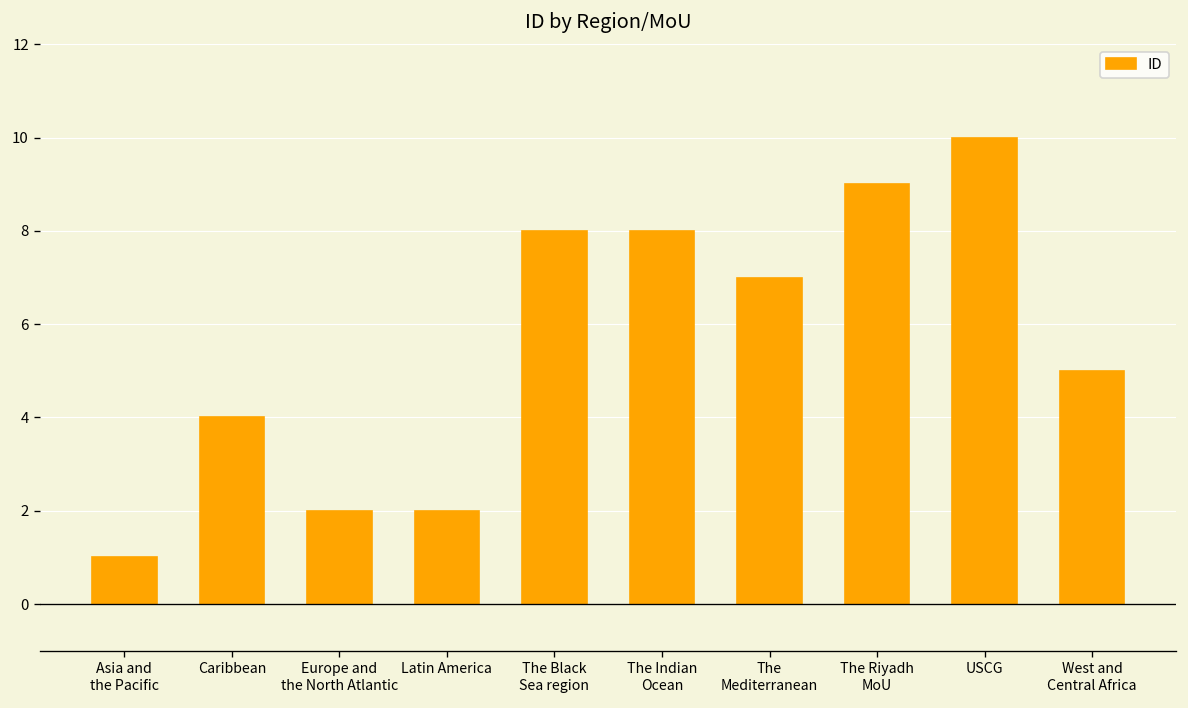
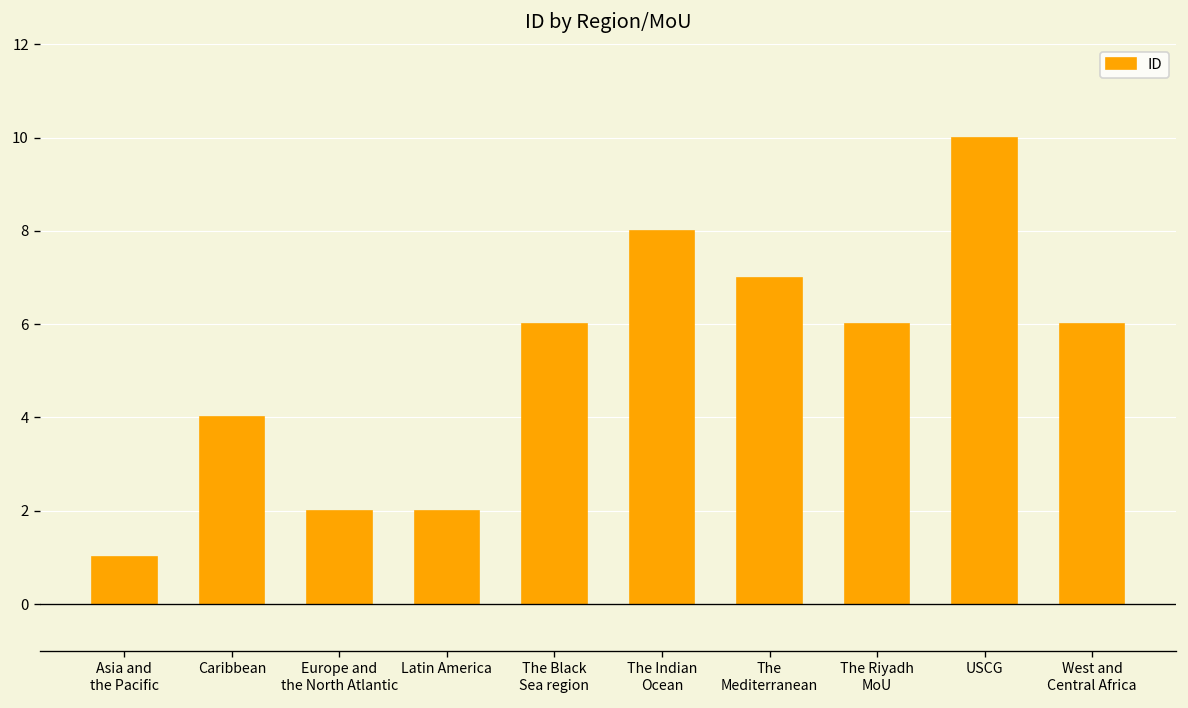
  {
    "Asia and the Pacific": 1,
    "Caribbean": 4,
    "Europe and the North Atlantic": 2,
    "Latin America": 2,
-   "The Black Sea region": 8,
+   "The Black Sea region": 6,
    "The Indian Ocean": 8,
    "The Mediterranean": 7,
-   "The Riyadh MoU": 9,
+   "The Riyadh MoU": 6,
    "USCG": 10,
-   "West and Central Africa": 5
+   "West and Central Africa": 6
  }
